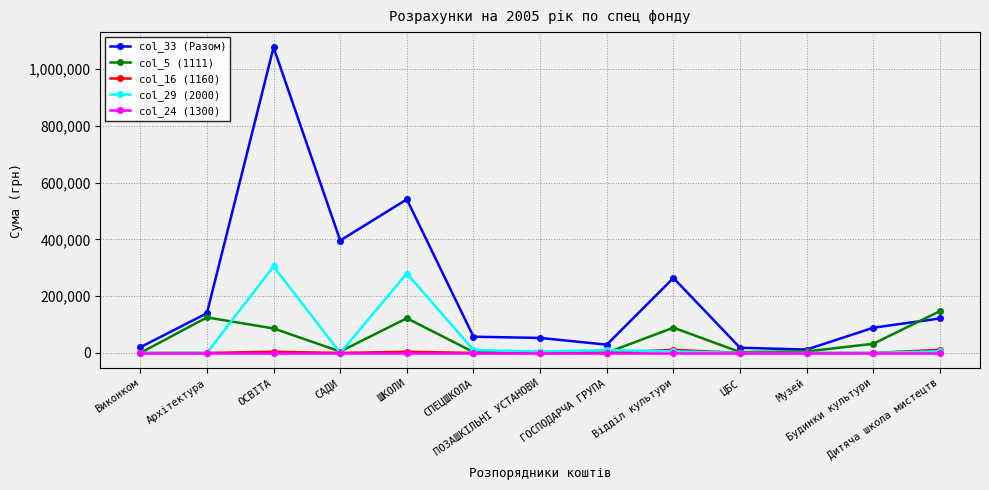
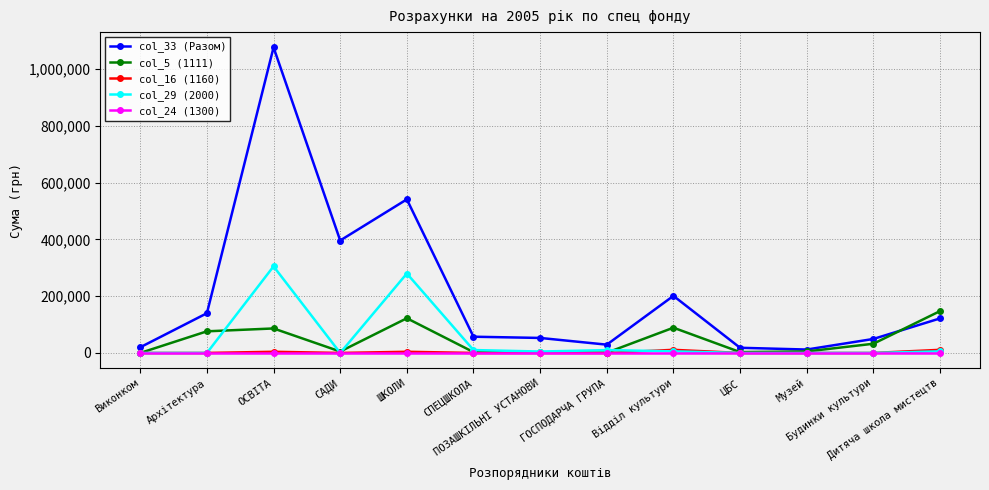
  {
    "col_33 (Разом)": {
      "Виконком": "20,000",
      "Архітектура": "140,000",
      "ОСВІТА": "1,080,000",
      "САДИ": "400,000",
      "ШКОЛИ": "540,000",
      "СПЕЦШКОЛА": "60,000",
      "ПОЗАШКІЛЬНІ УСТАНОВИ": "50,000",
      "ГОСПОДАРЧА ГРУПА": "30,000",
-     "Відділ культури": "260,000",
+     "Відділ культури": "200,000",
      "ЦБС": "20,000",
-     "Будинки культури": "90,000",
+     "Будинки культури": "50,000",
      "Дитяча школа мистецтв": "120,000"
    },
    "col_5 (1111)": {
-     "Архітектура": "130,000",
+     "Архітектура": "80,000",
      "ОСВІТА": "90,000",
      "ШКОЛИ": "120,000",
      "Відділ культури": "90,000",
      "Будинки культури": "30,000",
      "Дитяча школа мистецтв": "150,000"
    },
    "col_29 (2000)": {
      "ОСВІТА": "310,000",
      "ШКОЛИ": "280,000",
      "ГОСПОДАРЧА ГРУПА": "10,000"
    }
  }
